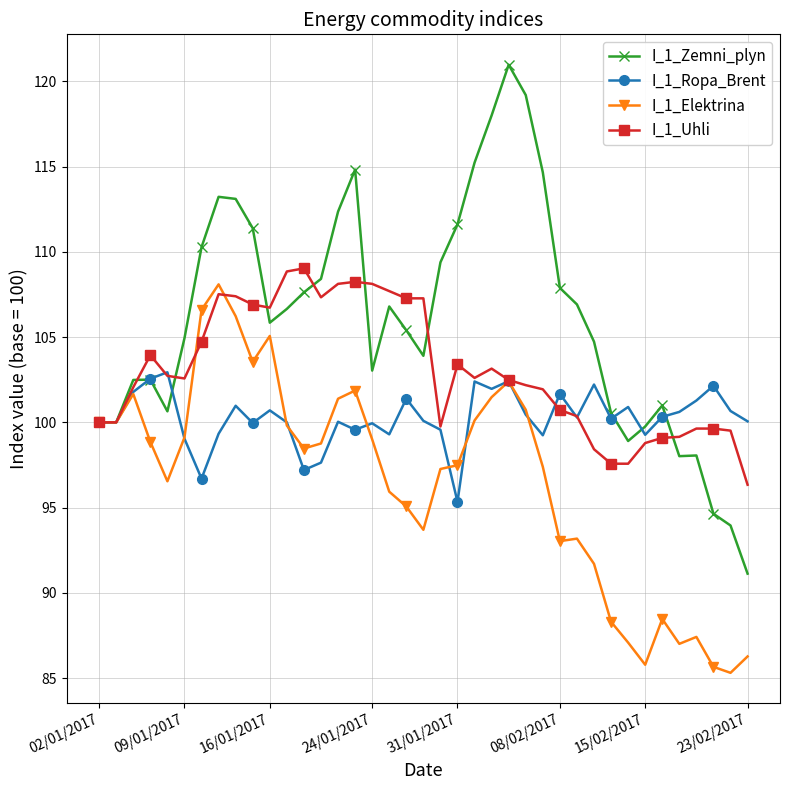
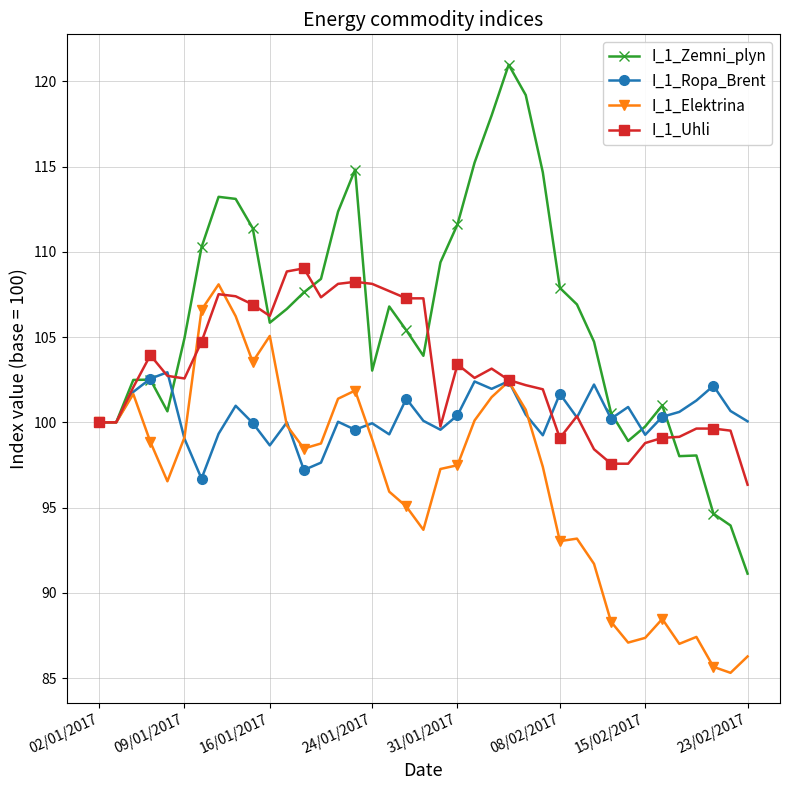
  {
    "I_1_Zemni_plyn": {
      "09/01/2017": 104.9,
      "16/01/2017": 105.8,
      "24/01/2017": 103.0,
      "31/01/2017": 111.6,
      "08/02/2017": 107.9,
      "15/02/2017": 99.8,
      "23/02/2017": 91.1
    },
    "I_1_Ropa_Brent": {
-     "16/01/2017": 100.7,
+     "16/01/2017": 98.7,
      "24/01/2017": 99.9,
-     "31/01/2017": 95.3,
+     "31/01/2017": 100.4,
      "08/02/2017": 101.7,
      "15/02/2017": 99.3,
      "23/02/2017": 100.1
    },
    "I_1_Elektrina": {
      "16/01/2017": 105.1,
      "24/01/2017": 99.0,
      "31/01/2017": 97.5,
      "08/02/2017": 93.0,
-     "15/02/2017": 85.8,
+     "15/02/2017": 87.4,
      "23/02/2017": 86.3
    },
    "I_1_Uhli": {
      "09/01/2017": 102.6,
-     "16/01/2017": 106.7,
+     "16/01/2017": 106.2,
      "24/01/2017": 108.1,
      "31/01/2017": 103.4,
-     "08/02/2017": 100.7,
+     "08/02/2017": 99.1,
      "15/02/2017": 98.8,
      "23/02/2017": 96.3
    }
  }
